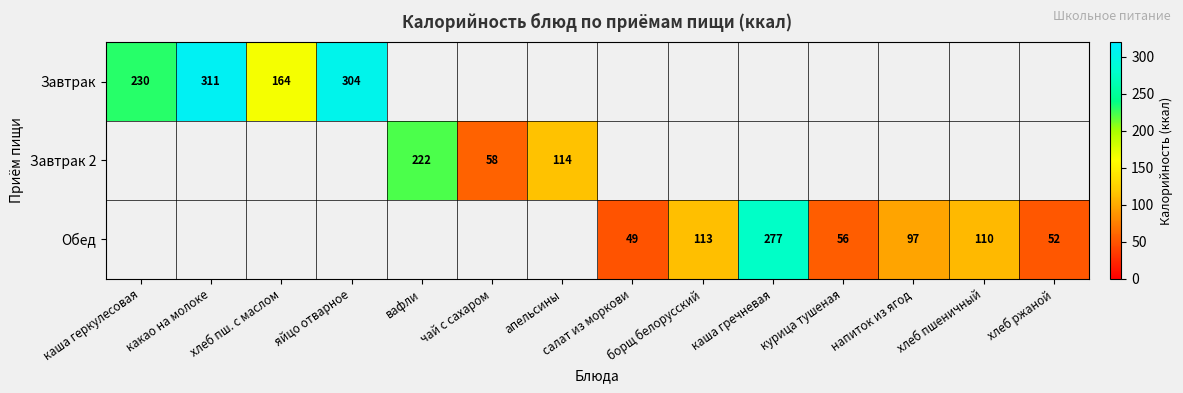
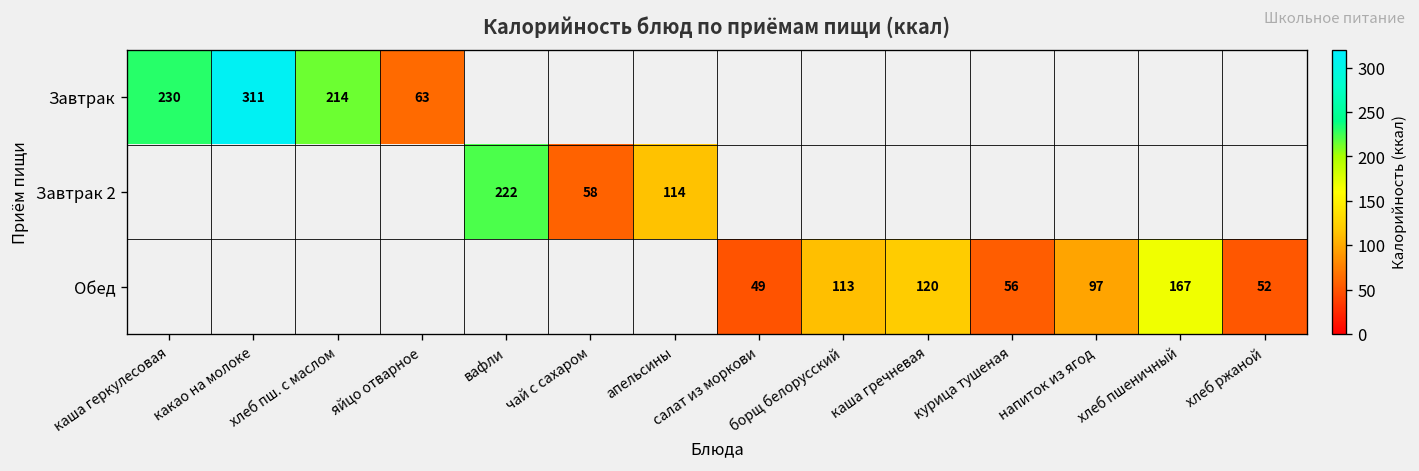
  {
    "Завтрак": {
      "каша геркулесовая": 230,
      "какао на молоке": 311,
-     "хлеб пш. с маслом": 164,
-     "яйцо отварное": 304
+     "хлеб пш. с маслом": 214,
+     "яйцо отварное": 63
    },
    "Завтрак 2": {
      "вафли": 222,
      "чай с сахаром": 58,
      "апельсины": 114
    },
    "Обед": {
      "салат из моркови": 49,
      "борщ белорусский": 113,
-     "каша гречневая": 277,
+     "каша гречневая": 120,
      "курица тушеная": 56,
      "напиток из ягод": 97,
-     "хлеб пшеничный": 110,
+     "хлеб пшеничный": 167,
      "хлеб ржаной": 52
    }
  }
